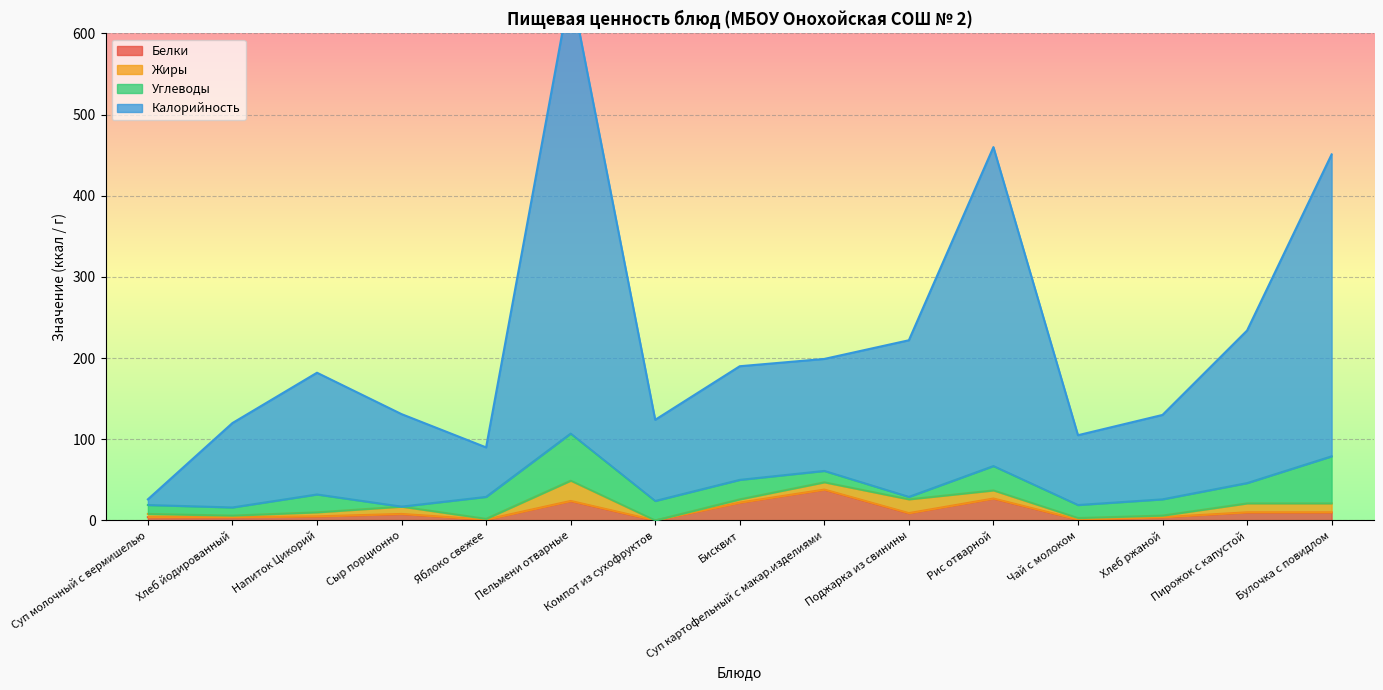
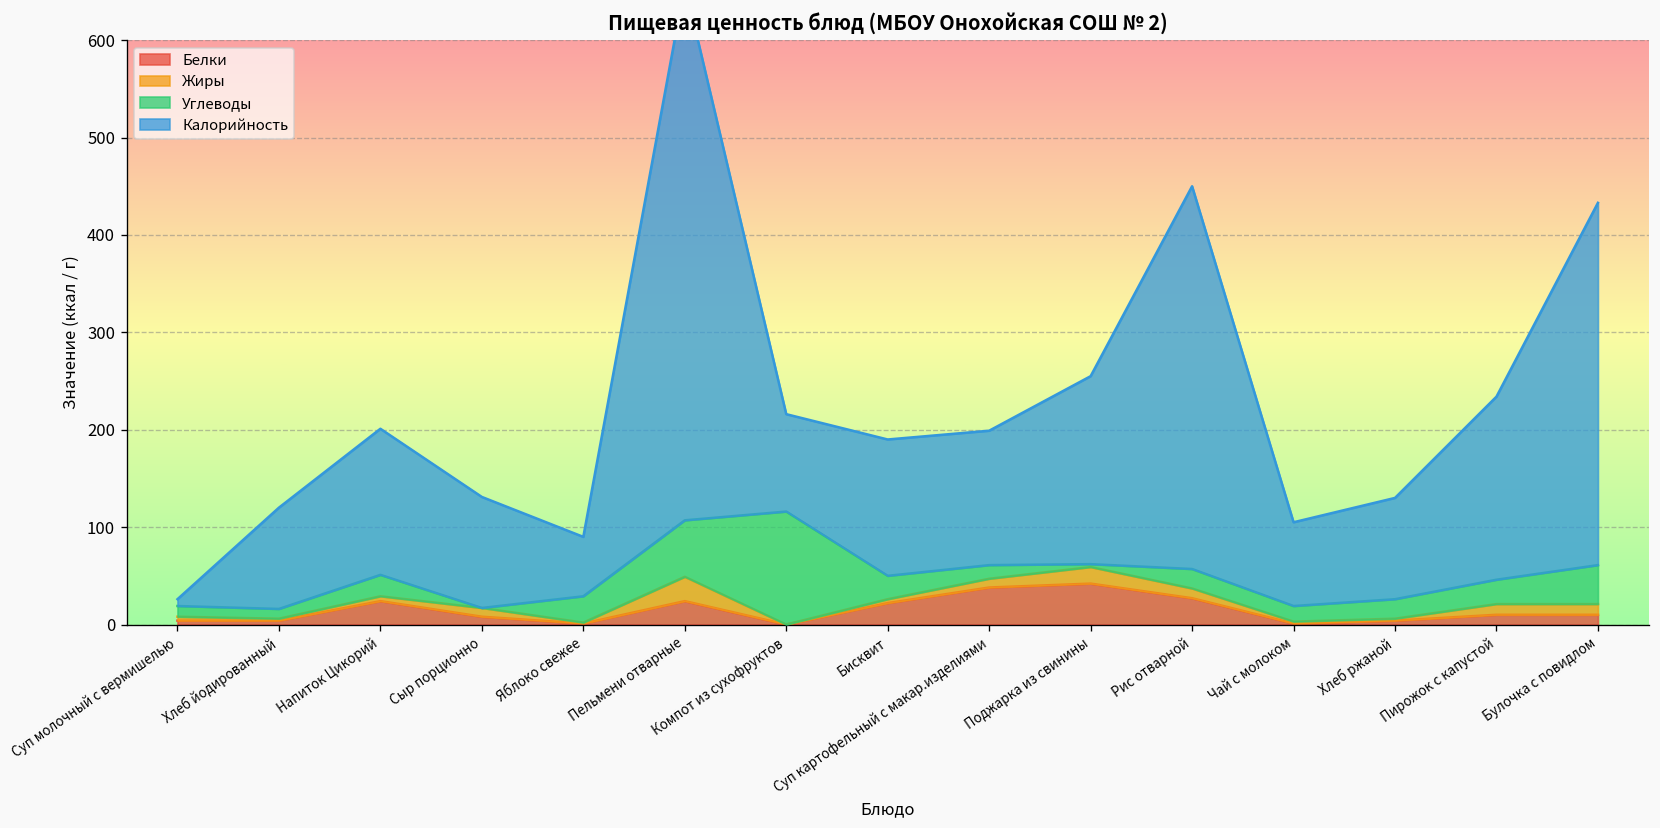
  {
    "Белки": {
      "Суп молочный с вермишелью": 0,
-     "Напиток Цикорий": 10,
+     "Напиток Цикорий": 20,
      "Сыр порционно": 10,
      "Пельмени отварные": 20,
      "Бисквит": 20,
      "Суп картофельный с макар.изделиями": 40,
-     "Поджарка из свинины": 10,
+     "Поджарка из свинины": 40,
      "Рис отварной": 30,
      "Пирожок с капустой": 10,
      "Булочка с повидлом": 10
    },
    "Жиры": {
      "Суп молочный с вермишелью": 0,
      "Напиток Цикорий": 10,
      "Пельмени отварные": 30,
      "Бисквит": 0,
      "Суп картофельный с макар.изделиями": 10,
      "Рис отварной": 10,
      "Пирожок с капустой": 10,
      "Булочка с повидлом": 10
    },
    "Углеводы": {
      "Суп молочный с вермишелью": 10,
      "Хлеб йодированный": 10,
      "Напиток Цикорий": 20,
      "Яблоко свежее": 30,
      "Пельмени отварные": 60,
-     "Компот из сухофруктов": 20,
+     "Компот из сухофруктов": 120,
      "Бисквит": 20,
      "Суп картофельный с макар.изделиями": 10,
-     "Рис отварной": 30,
+     "Рис отварной": 20,
      "Чай с молоком": 20,
      "Хлеб ржаной": 20,
      "Пирожок с капустой": 30,
-     "Булочка с повидлом": 60
+     "Булочка с повидлом": 40
    },
    "Калорийность": {
      "Суп молочный с вермишелью": 10,
      "Хлеб йодированный": 100,
      "Напиток Цикорий": 150,
      "Сыр порционно": 110,
      "Яблоко свежее": 60,
      "Компот из сухофруктов": 100,
      "Бисквит": 140,
      "Суп картофельный с макар.изделиями": 140,
      "Поджарка из свинины": 190,
      "Рис отварной": 390,
      "Чай с молоком": 90,
      "Хлеб ржаной": 100,
      "Пирожок с капустой": 190,
      "Булочка с повидлом": 370
    }
  }
